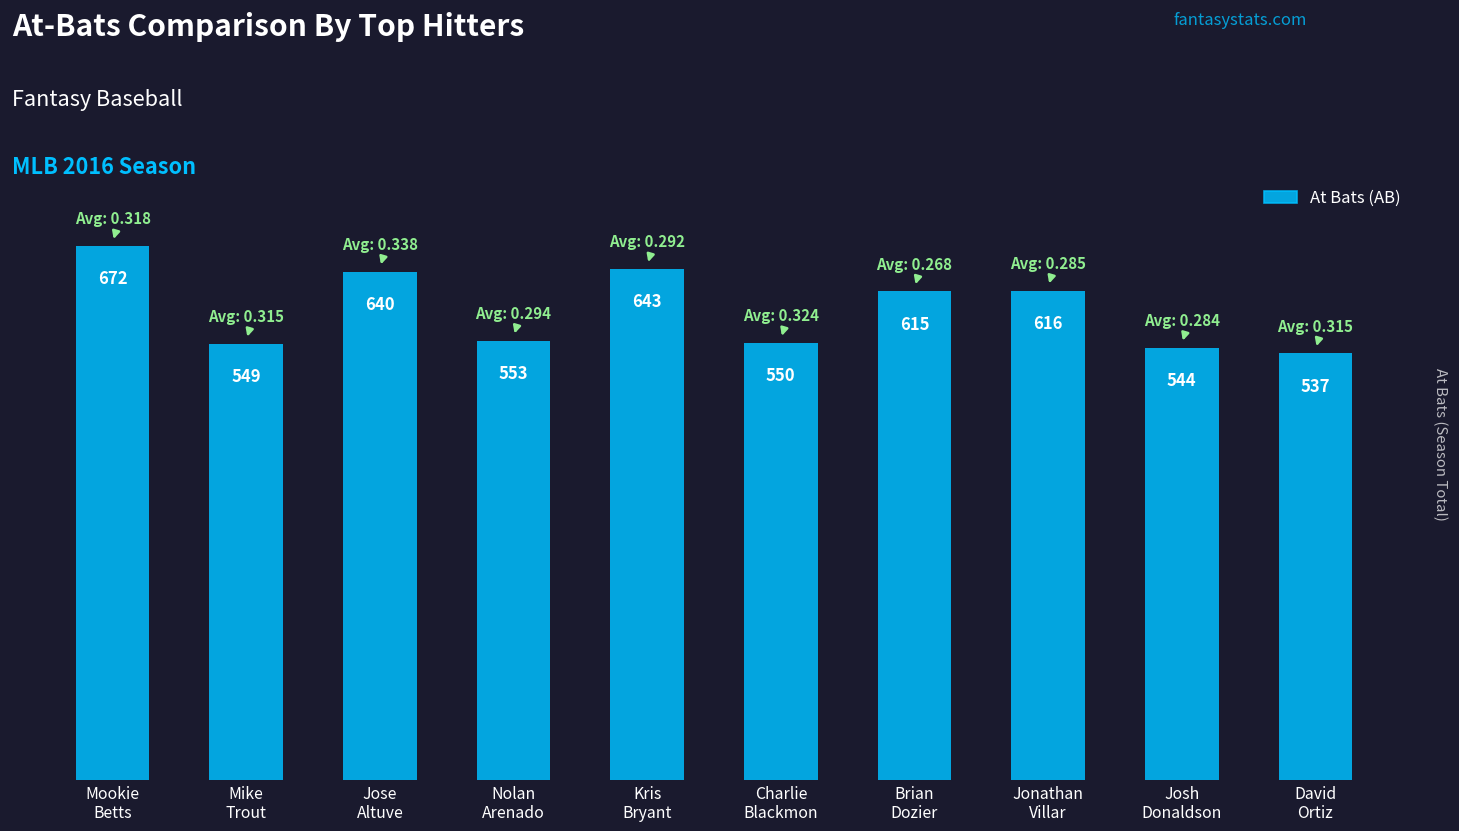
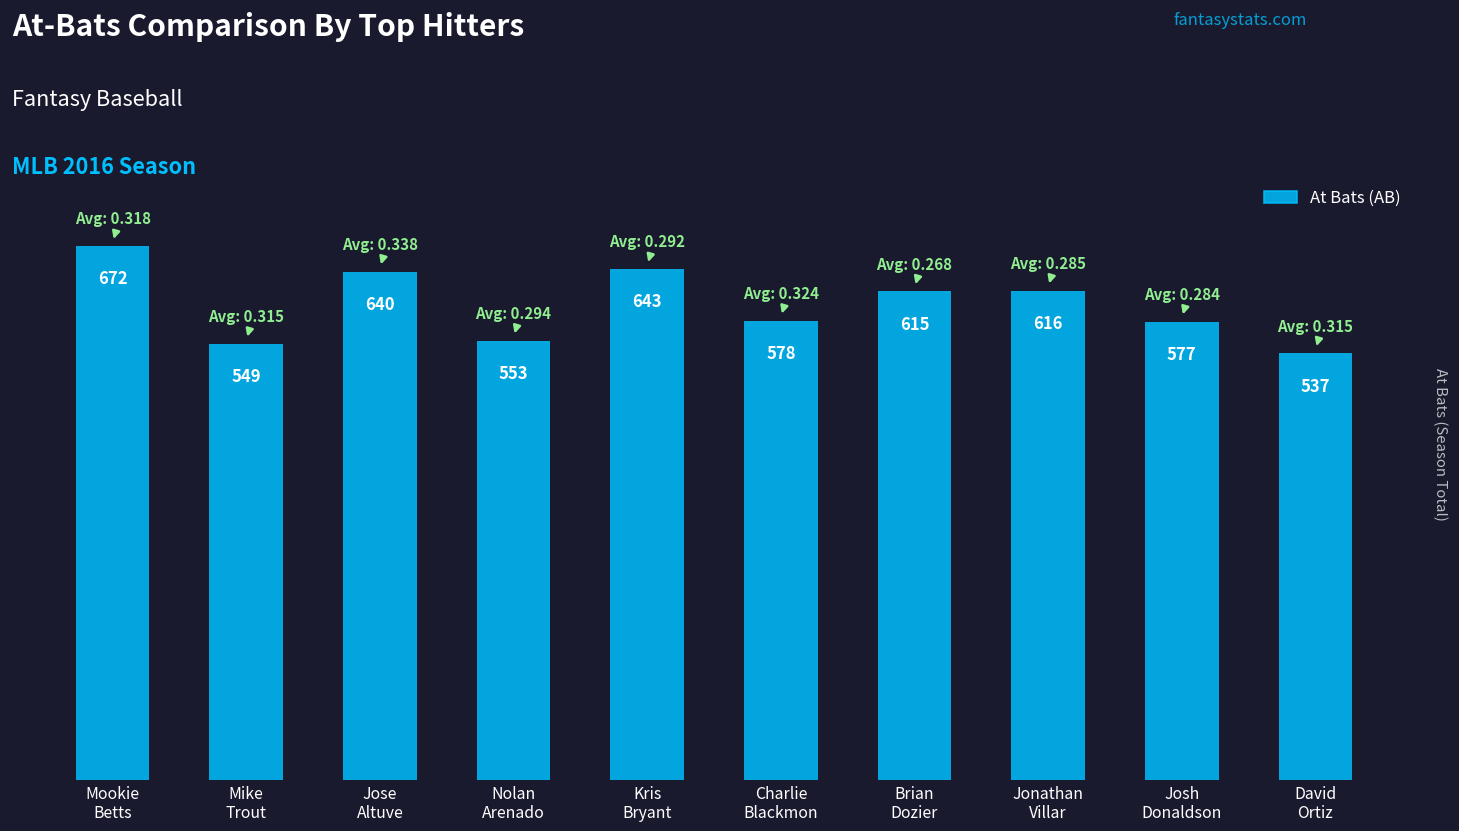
  {
    "Mookie Betts": 672,
    "Mike Trout": 549,
    "Jose Altuve": 640,
    "Nolan Arenado": 553,
    "Kris Bryant": 643,
-   "Charlie Blackmon": 550,
+   "Charlie Blackmon": 578,
    "Brian Dozier": 615,
    "Jonathan Villar": 616,
-   "Josh Donaldson": 544,
+   "Josh Donaldson": 577,
    "David Ortiz": 537
  }
